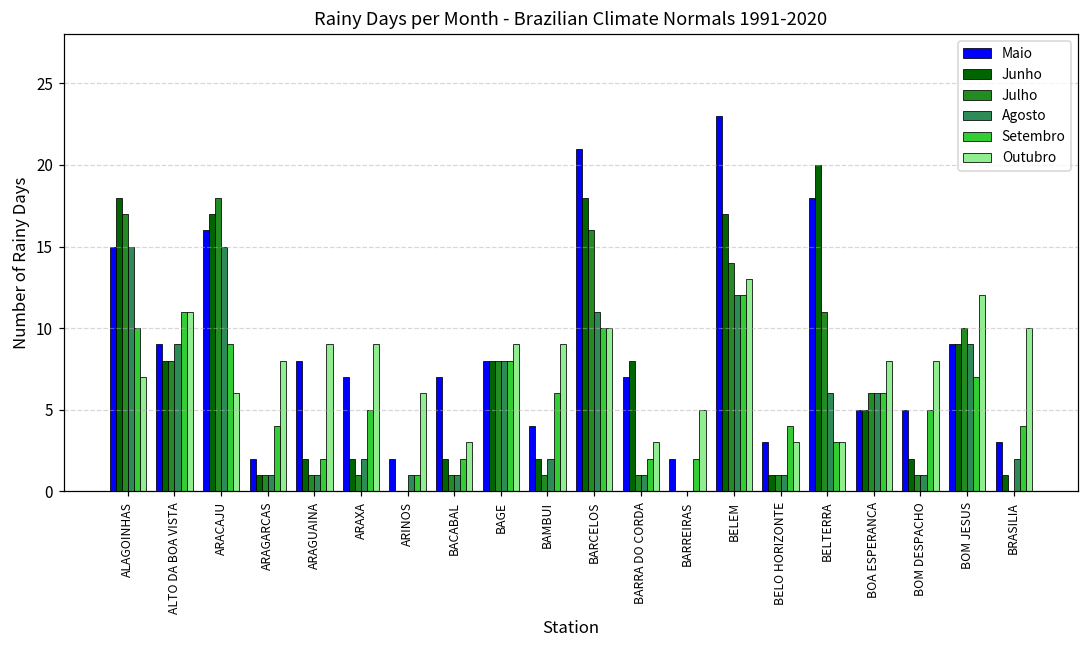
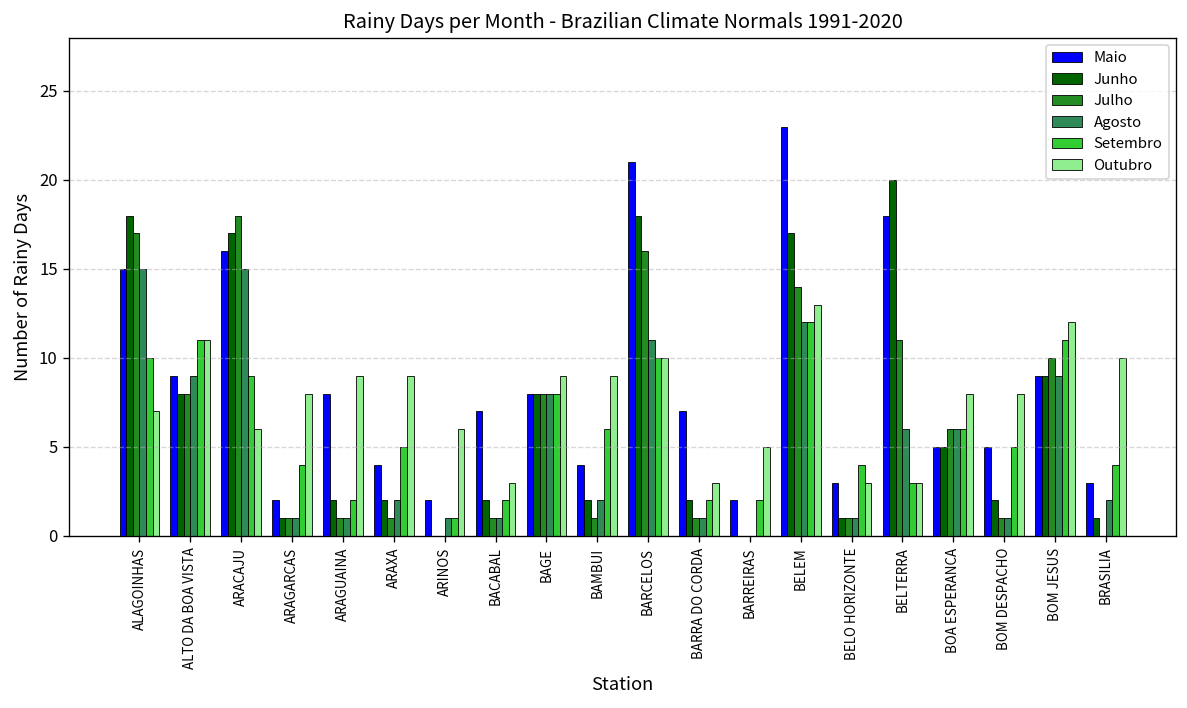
  {
    "Maio": {
      "ALAGOINHAS": 15,
      "ALTO DA BOA VISTA": 9,
      "ARACAJU": 16,
      "ARAGARCAS": 2,
      "ARAGUAINA": 8,
-     "ARAXA": 7,
+     "ARAXA": 4,
      "ARINOS": 2,
      "BACABAL": 7,
      "BAGE": 8,
      "BAMBUI": 4,
      "BARCELOS": 21,
      "BARRA DO CORDA": 7,
      "BARREIRAS": 2,
      "BELEM": 23,
      "BELO HORIZONTE": 3,
      "BELTERRA": 18,
      "BOA ESPERANCA": 5,
      "BOM DESPACHO": 5,
      "BOM JESUS": 9,
      "BRASILIA": 3
    },
    "Junho": {
      "ALAGOINHAS": 18,
      "ALTO DA BOA VISTA": 8,
      "ARACAJU": 17,
      "ARAGARCAS": 1,
      "ARAGUAINA": 2,
      "ARAXA": 2,
      "ARINOS": 0,
      "BACABAL": 2,
      "BAGE": 8,
      "BAMBUI": 2,
      "BARCELOS": 18,
-     "BARRA DO CORDA": 8,
+     "BARRA DO CORDA": 2,
      "BARREIRAS": 0,
      "BELEM": 17,
      "BELO HORIZONTE": 1,
      "BELTERRA": 20,
      "BOA ESPERANCA": 5,
      "BOM DESPACHO": 2,
      "BOM JESUS": 9,
      "BRASILIA": 1
    },
    "Setembro": {
      "ALAGOINHAS": 10,
      "ALTO DA BOA VISTA": 11,
      "ARACAJU": 9,
      "ARAGARCAS": 4,
      "ARAGUAINA": 2,
      "ARAXA": 5,
      "ARINOS": 1,
      "BACABAL": 2,
      "BAGE": 8,
      "BAMBUI": 6,
      "BARCELOS": 10,
      "BARRA DO CORDA": 2,
      "BARREIRAS": 2,
      "BELEM": 12,
      "BELO HORIZONTE": 4,
      "BELTERRA": 3,
      "BOA ESPERANCA": 6,
      "BOM DESPACHO": 5,
-     "BOM JESUS": 7,
+     "BOM JESUS": 11,
      "BRASILIA": 4
    },
    "Outubro": {
      "ALAGOINHAS": 7,
      "ALTO DA BOA VISTA": 11,
      "ARACAJU": 6,
      "ARAGARCAS": 8,
      "ARAGUAINA": 9,
      "ARAXA": 9,
      "ARINOS": 6,
      "BACABAL": 3,
      "BAGE": 9,
      "BAMBUI": 9,
      "BARCELOS": 10,
      "BARRA DO CORDA": 3,
      "BARREIRAS": 5,
      "BELEM": 13,
      "BELO HORIZONTE": 3,
      "BELTERRA": 3,
      "BOA ESPERANCA": 8,
      "BOM DESPACHO": 8,
      "BOM JESUS": 12,
      "BRASILIA": 10
    }
  }
